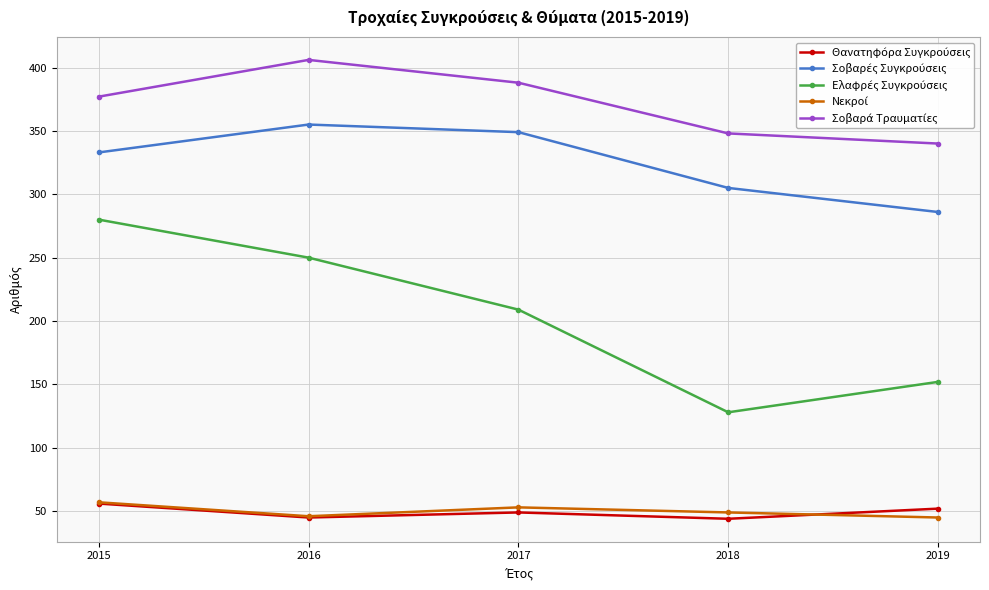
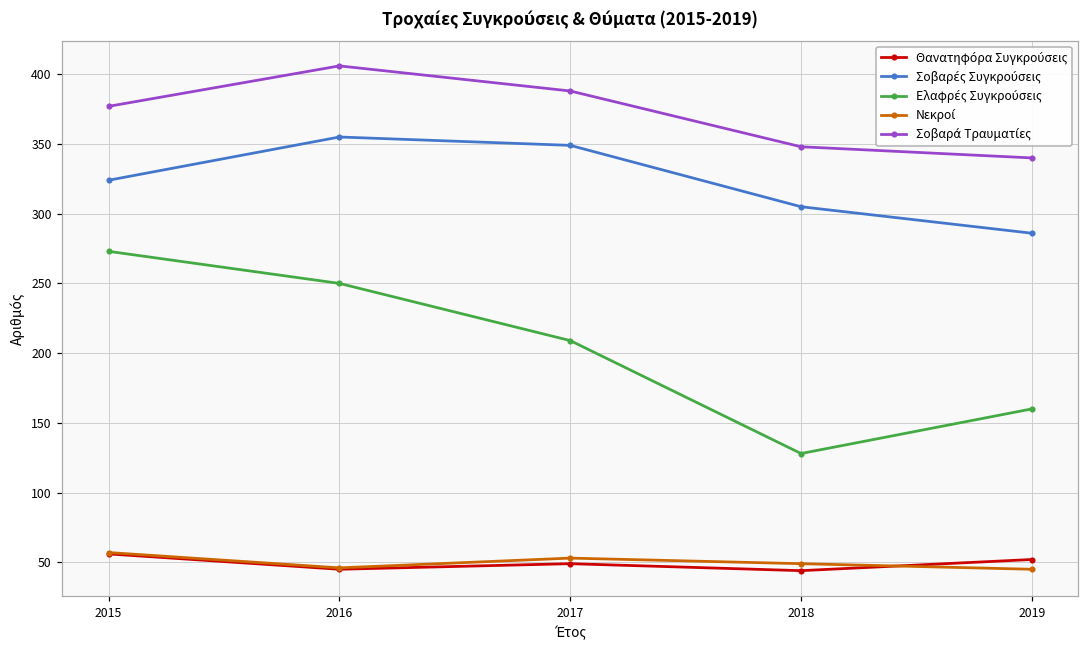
  {
    "Θανατηφόρα Συγκρούσεις": {
      "2017": 49,
      "2018": 44,
      "2019": 52
    },
    "Σοβαρές Συγκρούσεις": {
-     "2015": 333,
+     "2015": 324,
      "2016": 355,
      "2017": 349,
      "2018": 305,
      "2019": 286
    },
    "Ελαφρές Συγκρούσεις": {
-     "2015": 280,
+     "2015": 273,
      "2016": 250,
      "2017": 209,
      "2018": 128,
-     "2019": 152
+     "2019": 160
    },
    "Νεκροί": {
      "2017": 53,
      "2018": 49,
      "2019": 45
    },
    "Σοβαρά Τραυματίες": {
      "2015": 377,
      "2016": 406,
      "2017": 388,
      "2018": 348,
      "2019": 340
    }
  }
